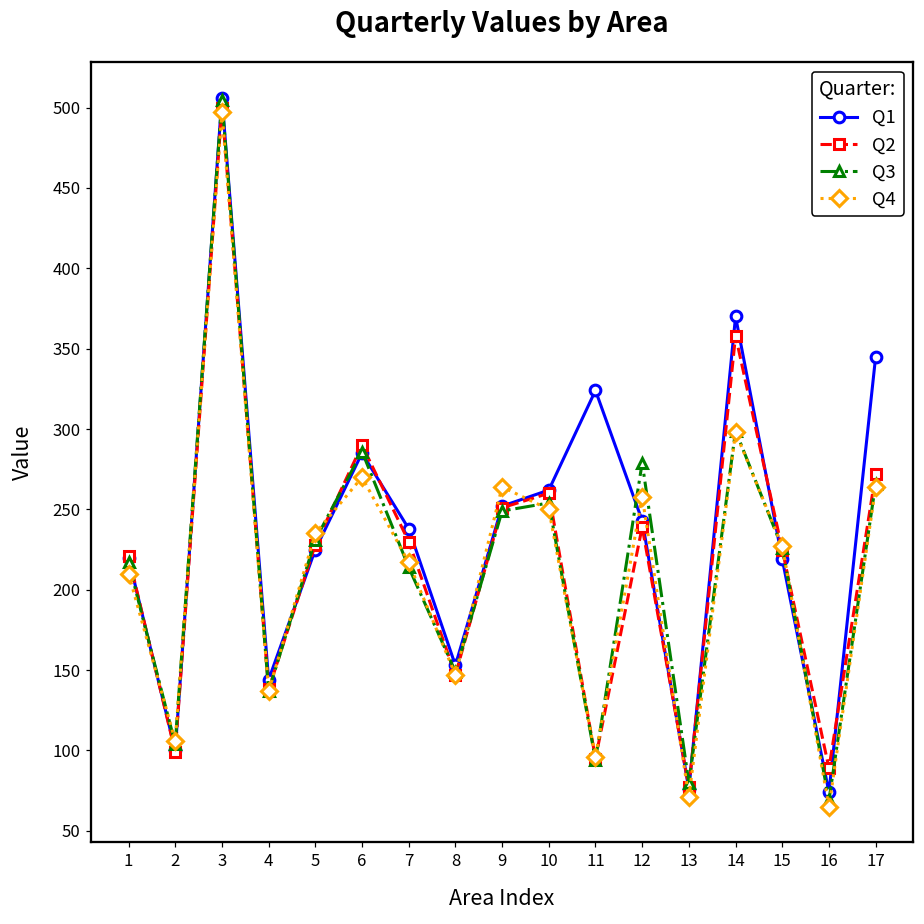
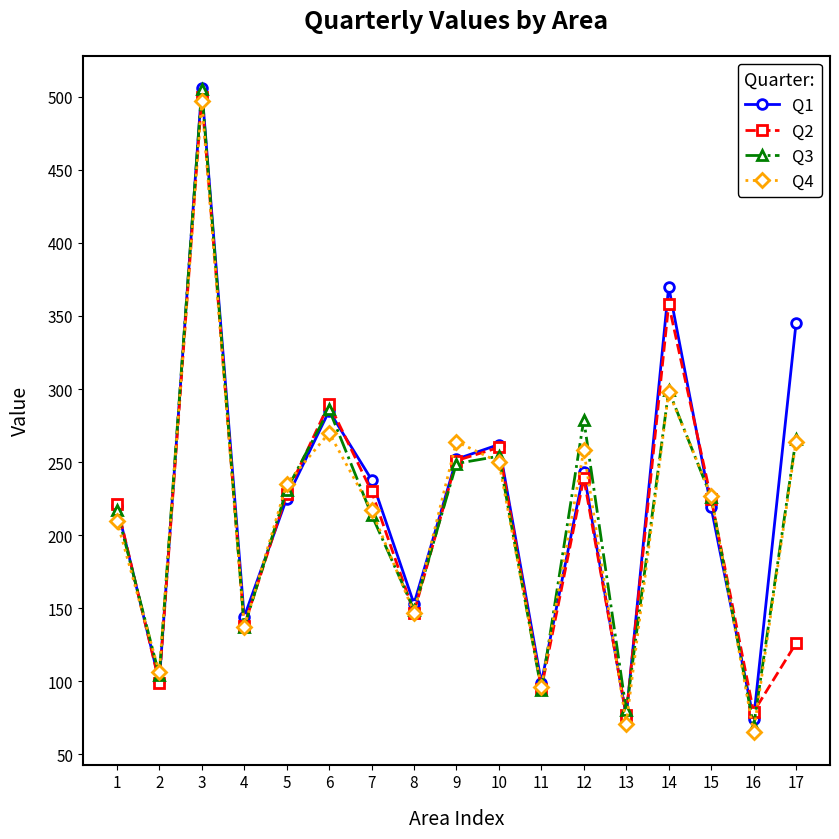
  {
    "Q1": {
      "4": 144,
      "5": 225,
      "7": 238,
      "8": 153,
      "10": 262,
-     "11": 324,
+     "11": 99,
      "12": 243,
      "14": 370,
      "15": 219,
      "16": 74,
      "17": 345
    },
    "Q2": {
      "3": 500,
      "5": 228,
      "6": 290,
      "7": 230,
      "10": 260,
      "12": 239,
      "14": 358,
-     "16": 89,
-     "17": 272
+     "16": 79,
+     "17": 126
    },
    "Q3": {
      "1": 217,
      "2": 104,
      "5": 231,
      "7": 214,
      "8": 149,
      "9": 249,
      "10": 254,
      "12": 279,
      "13": 80,
      "16": 69,
      "17": 266
    },
    "Q4": {
      "1": 210,
      "2": 106,
      "3": 497,
      "5": 235,
      "6": 270,
      "7": 217,
      "9": 264,
      "10": 250,
      "12": 258,
      "13": 71,
      "16": 65,
      "17": 264
    }
  }
